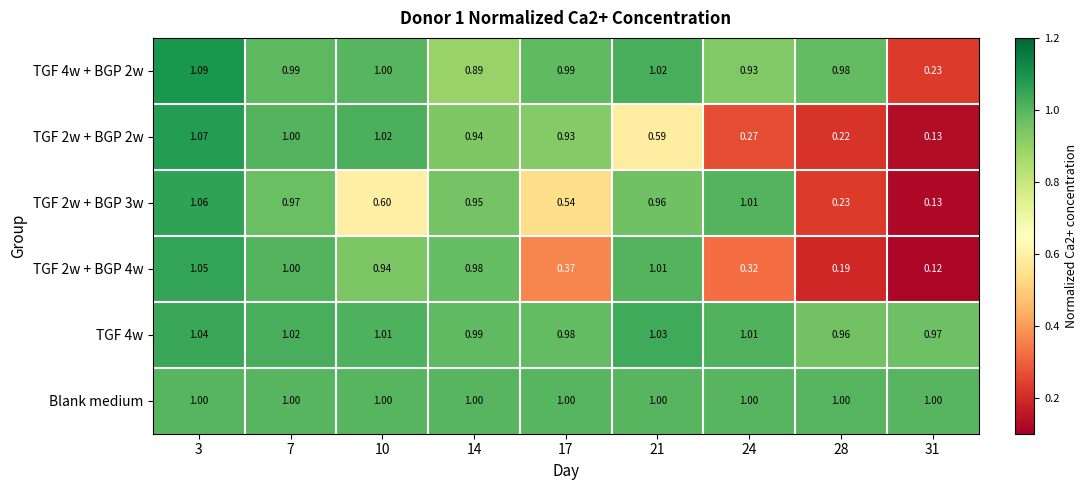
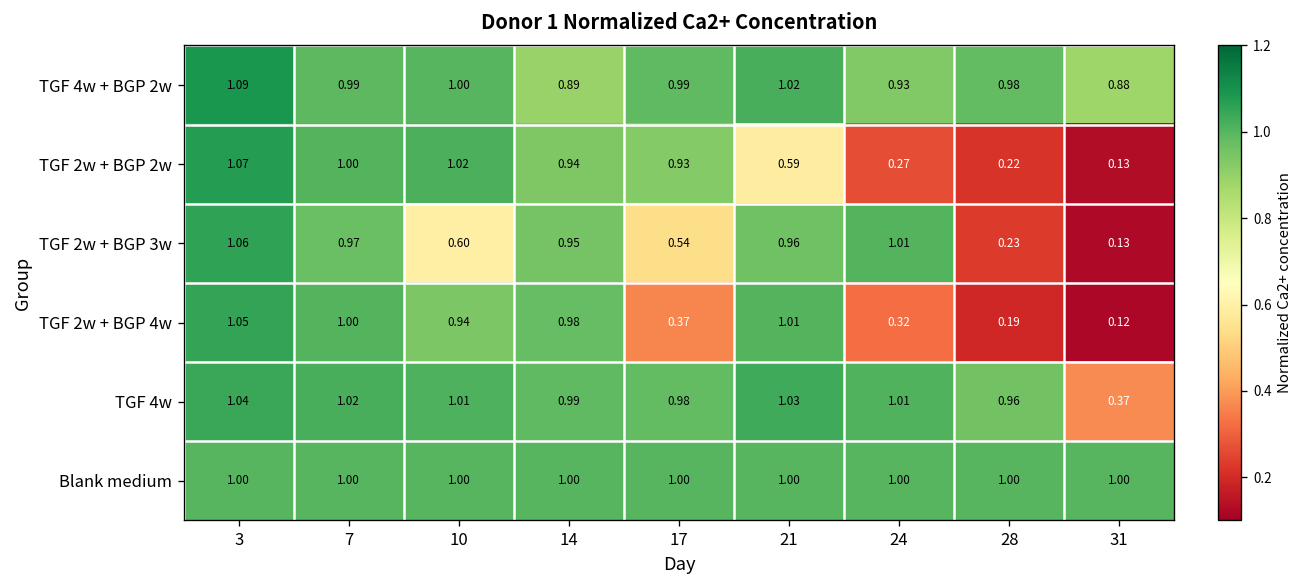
  {
    "TGF 4w + BGP 2w": {
      "3": 1.09,
      "7": 0.99,
      "10": 1.00,
      "14": 0.89,
      "17": 0.99,
      "21": 1.02,
      "24": 0.93,
      "28": 0.98,
-     "31": 0.23
+     "31": 0.88
    },
    "TGF 2w + BGP 2w": {
      "3": 1.07,
      "7": 1.00,
      "10": 1.02,
      "14": 0.94,
      "17": 0.93,
      "21": 0.59,
      "24": 0.27,
      "28": 0.22,
      "31": 0.13
    },
    "TGF 2w + BGP 3w": {
      "3": 1.06,
      "7": 0.97,
      "10": 0.60,
      "14": 0.95,
      "17": 0.54,
      "21": 0.96,
      "24": 1.01,
      "28": 0.23,
      "31": 0.13
    },
    "TGF 2w + BGP 4w": {
      "3": 1.05,
      "7": 1.00,
      "10": 0.94,
      "14": 0.98,
      "17": 0.37,
      "21": 1.01,
      "24": 0.32,
      "28": 0.19,
      "31": 0.12
    },
    "TGF 4w": {
      "3": 1.04,
      "7": 1.02,
      "10": 1.01,
      "14": 0.99,
      "17": 0.98,
      "21": 1.03,
      "24": 1.01,
      "28": 0.96,
-     "31": 0.97
+     "31": 0.37
    },
    "Blank medium": {
      "3": 1.00,
      "7": 1.00,
      "10": 1.00,
      "14": 1.00,
      "17": 1.00,
      "21": 1.00,
      "24": 1.00,
      "28": 1.00,
      "31": 1.00
    }
  }
